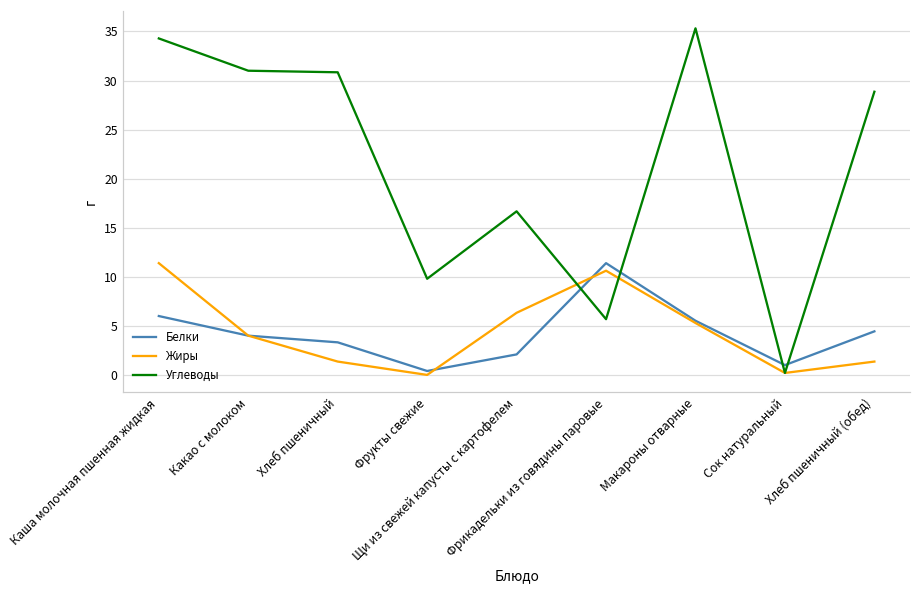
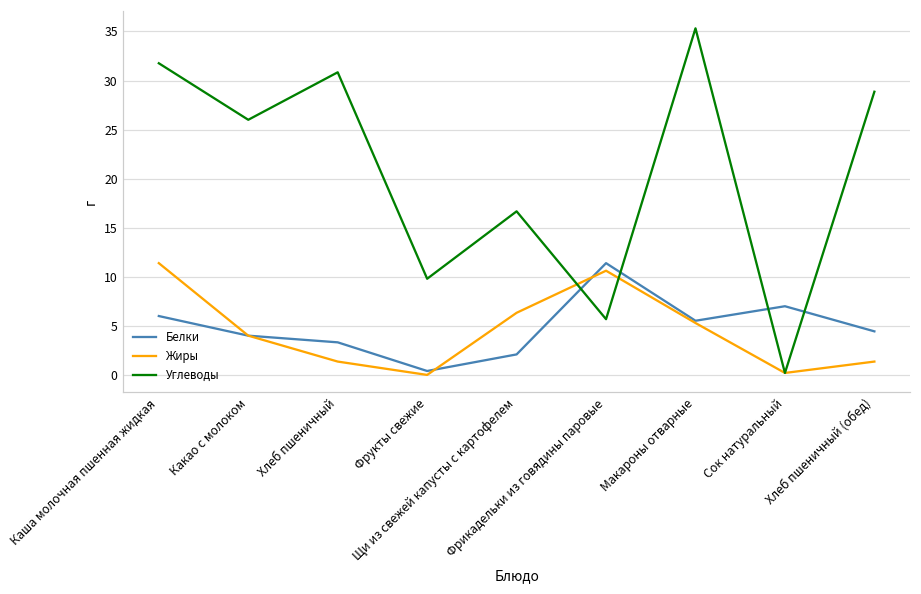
  {
    "Белки": {
      "Каша молочная пшенная жидкая": 6,
      "Хлеб пшеничный": 3,
      "Фрукты свежие": 0,
      "Щи из свежей капусты с картофелем": 2,
      "Фрикадельки из говядины паровые": 11,
-     "Сок натуральный": 1,
+     "Сок натуральный": 7,
      "Хлеб пшеничный (обед)": 4
    },
    "Жиры": {
      "Каша молочная пшенная жидкая": 11,
      "Хлеб пшеничный": 1,
      "Фрукты свежие": 0,
      "Щи из свежей капусты с картофелем": 6,
      "Фрикадельки из говядины паровые": 11,
      "Хлеб пшеничный (обед)": 1
    },
    "Углеводы": {
-     "Каша молочная пшенная жидкая": 34,
-     "Какао с молоком": 31,
+     "Каша молочная пшенная жидкая": 32,
+     "Какао с молоком": 26,
      "Хлеб пшеничный": 31,
      "Фрукты свежие": 10,
      "Щи из свежей капусты с картофелем": 17,
      "Фрикадельки из говядины паровые": 6,
      "Макароны отварные": 35,
      "Хлеб пшеничный (обед)": 29
    }
  }
